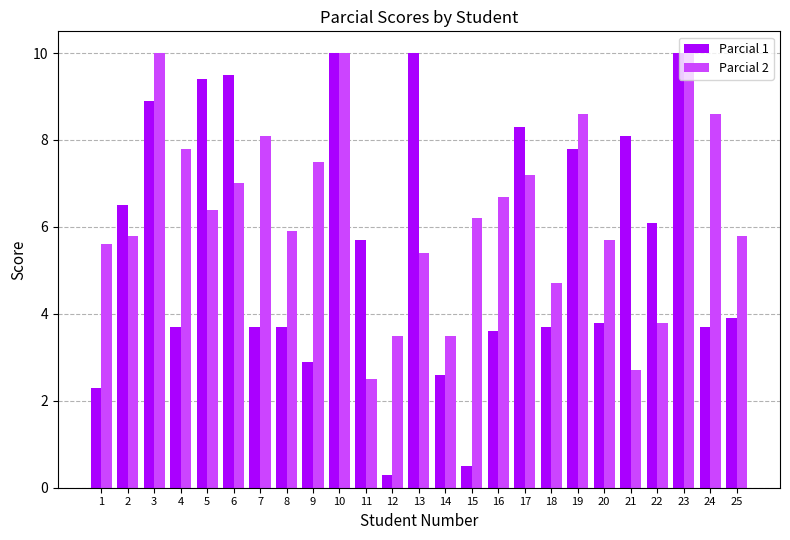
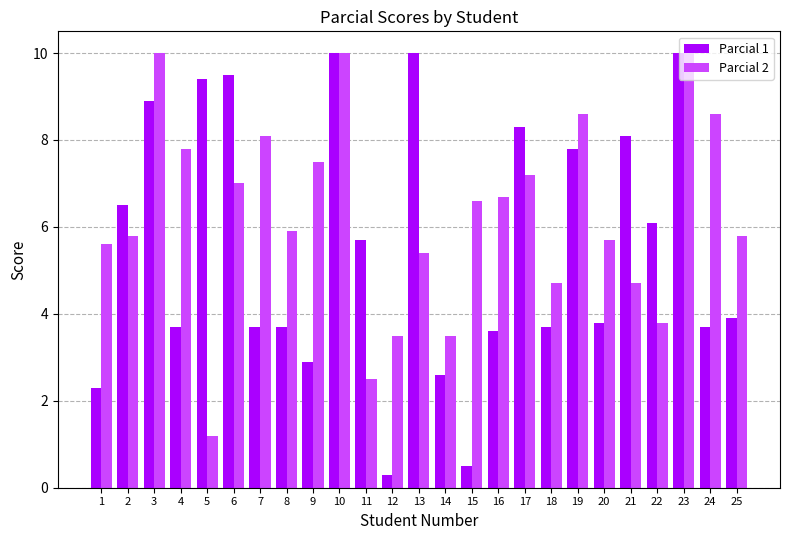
  {
    "Parcial 1": {
      "1": 2.3,
      "2": 6.5,
      "3": 8.9,
      "4": 3.7,
      "5": 9.4,
      "6": 9.5,
      "7": 3.7,
      "8": 3.7,
      "9": 2.9,
      "10": 10.0,
      "11": 5.7,
      "12": 0.3,
      "13": 10.0,
      "14": 2.6,
      "15": 0.5,
      "16": 3.6,
      "17": 8.3,
      "18": 3.7,
      "19": 7.8,
      "20": 3.8,
      "21": 8.1,
      "22": 6.1,
      "23": 10.0,
      "24": 3.7,
      "25": 3.9
    },
    "Parcial 2": {
      "1": 5.6,
      "2": 5.8,
      "3": 10.0,
      "4": 7.8,
-     "5": 6.4,
+     "5": 1.2,
      "6": 7.0,
      "7": 8.1,
      "8": 5.9,
      "9": 7.5,
      "10": 10.0,
      "11": 2.5,
      "12": 3.5,
      "13": 5.4,
      "14": 3.5,
-     "15": 6.2,
+     "15": 6.6,
      "16": 6.7,
      "17": 7.2,
      "18": 4.7,
      "19": 8.6,
      "20": 5.7,
-     "21": 2.7,
+     "21": 4.7,
      "22": 3.8,
      "24": 8.6,
      "25": 5.8
    }
  }
